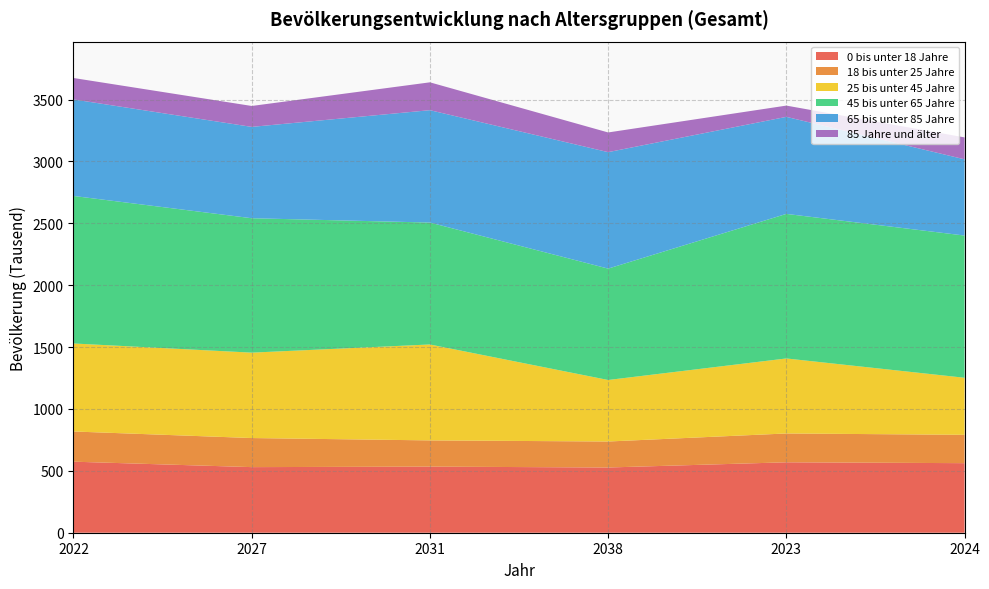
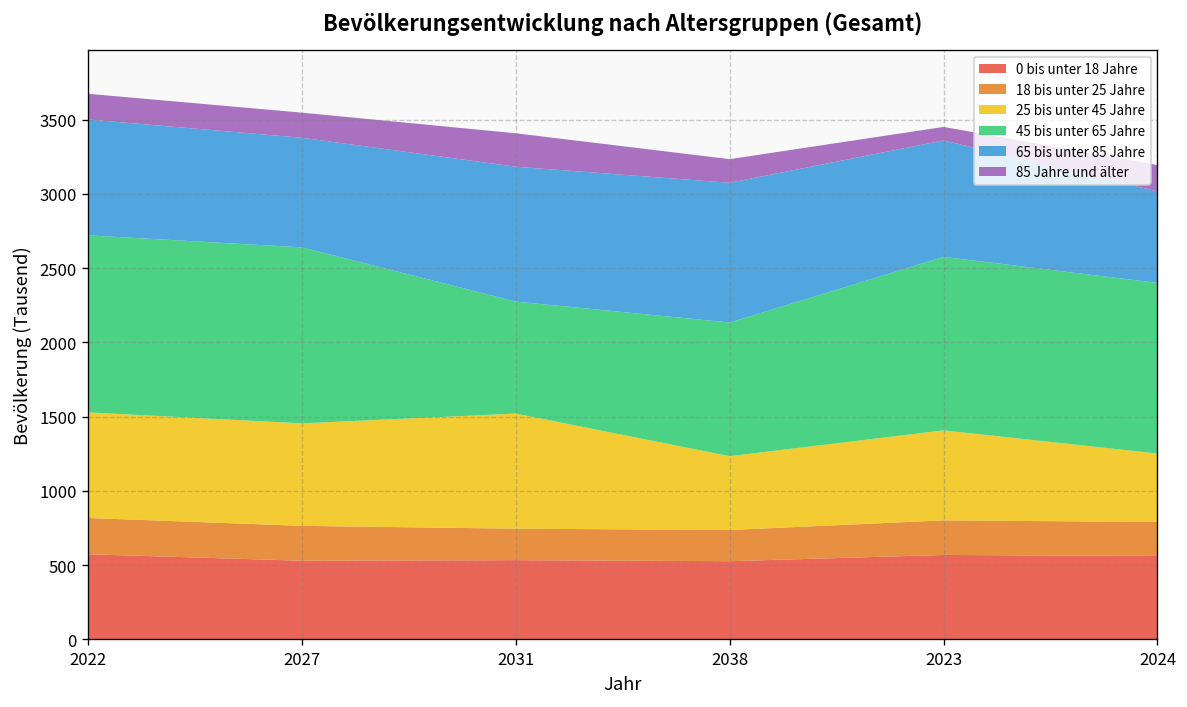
  {
    "25 bis unter 45 Jahre": {
      "2022": 710,
      "2027": 690,
      "2031": 780,
      "2038": 500,
      "2023": 610,
      "2024": 460
    },
    "45 bis unter 65 Jahre": {
      "2022": 1190,
-     "2027": 1090,
-     "2031": 990,
+     "2027": 1190,
+     "2031": 750,
      "2038": 900,
      "2023": 1170,
      "2024": 1150
    },
    "65 bis unter 85 Jahre": {
      "2022": 780,
      "2027": 740,
      "2031": 910,
      "2038": 940,
      "2023": 780,
      "2024": 620
    },
    "85 Jahre und älter": {
      "2022": 170,
      "2027": 170,
      "2031": 230,
      "2038": 160,
      "2023": 90,
      "2024": 180
    }
  }
